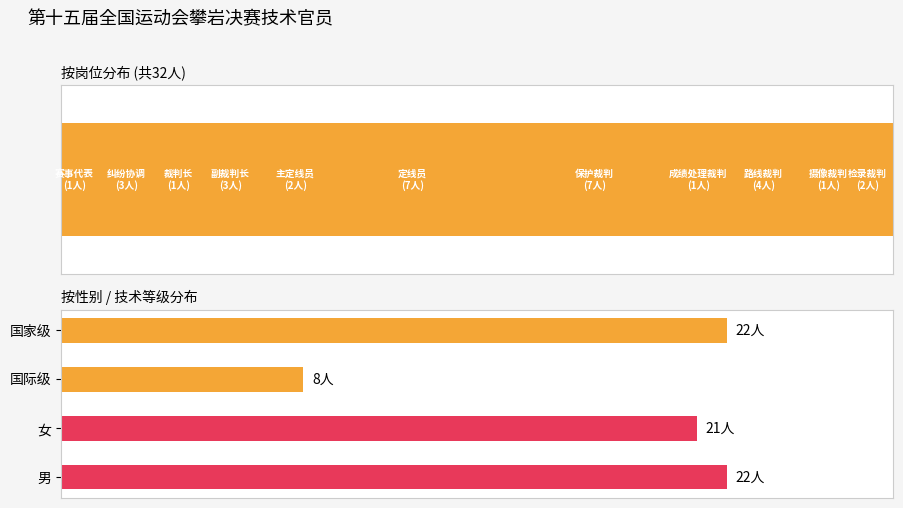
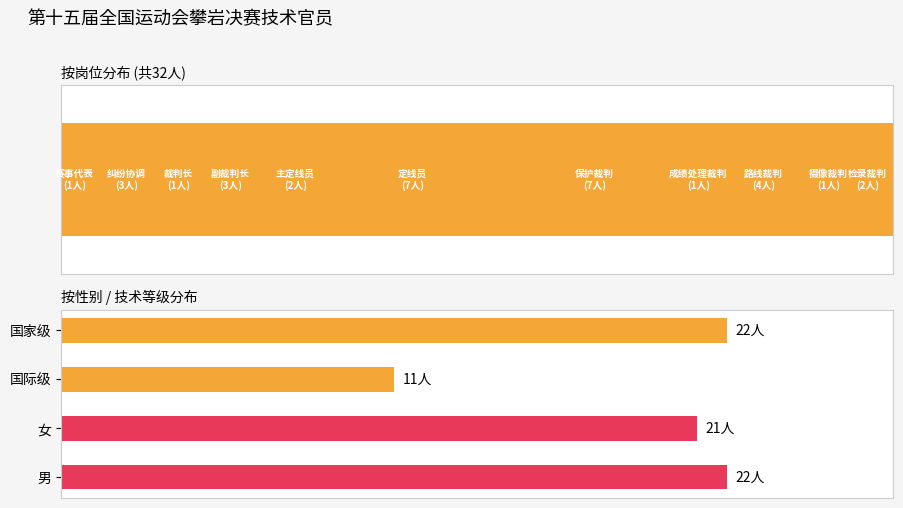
  {
    "按性别 / 技术等级分布": {
      "国家级": "22人",
-     "国际级": "8人",
+     "国际级": "11人",
      "女": "21人",
      "男": "22人"
    }
  }
